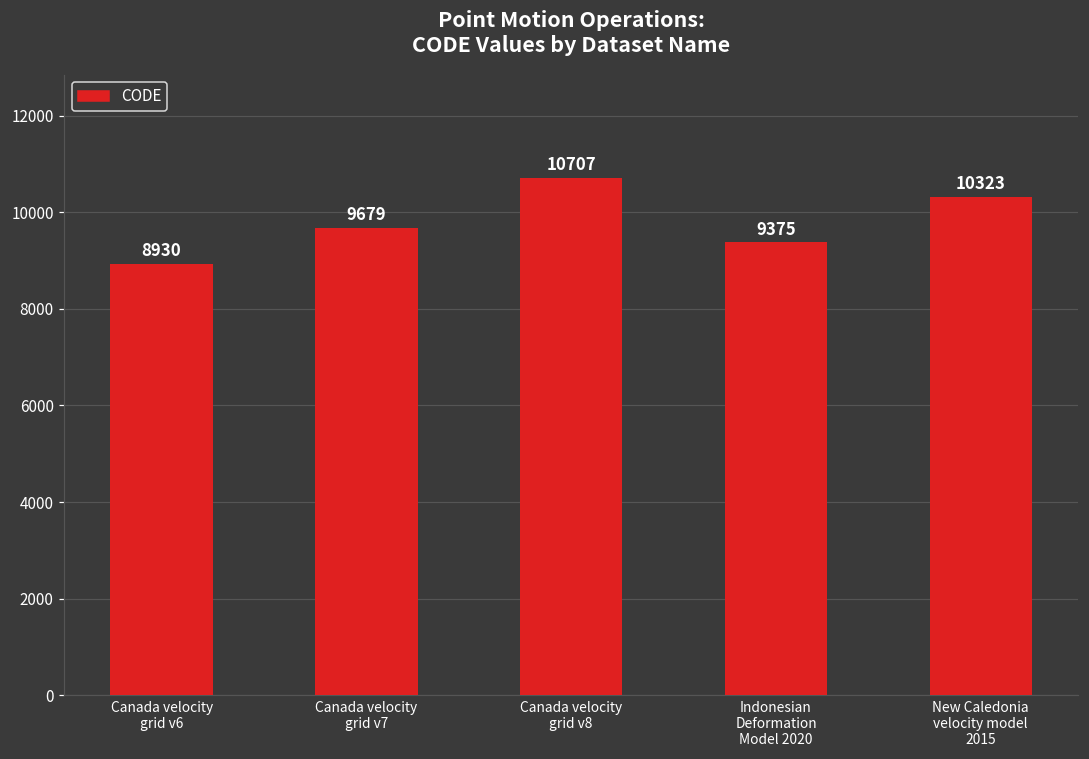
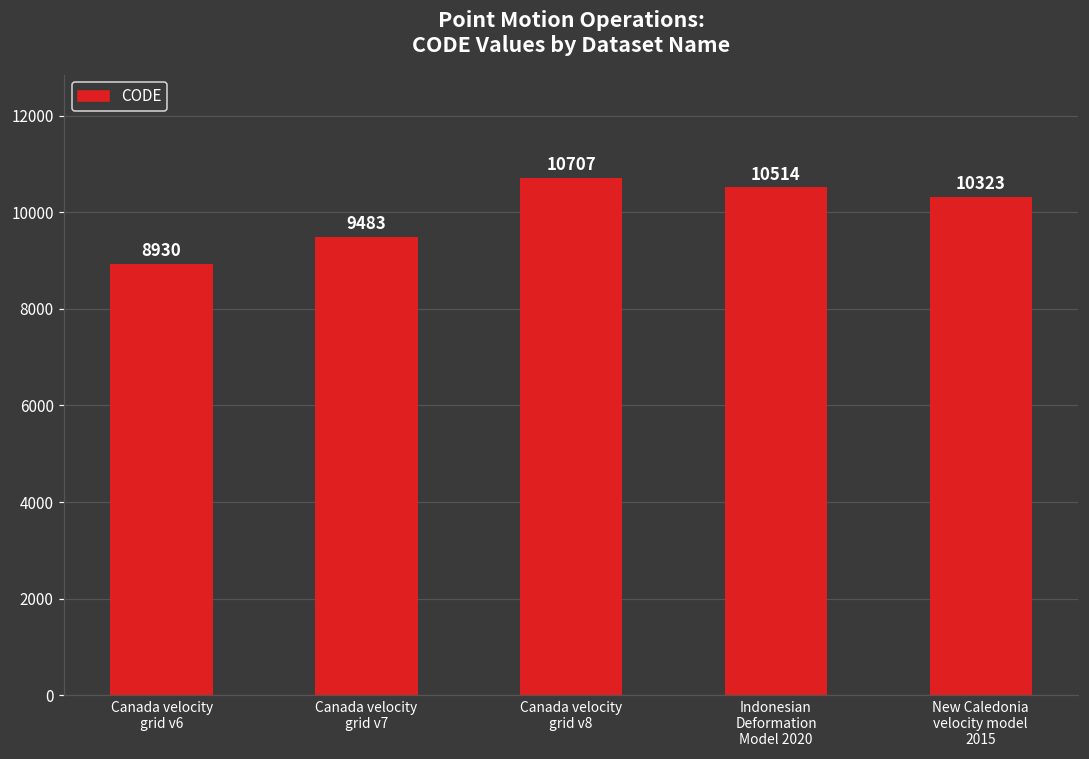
  {
    "Canada velocity grid v6": 8930,
-   "Canada velocity grid v7": 9679,
+   "Canada velocity grid v7": 9483,
    "Canada velocity grid v8": 10707,
-   "Indonesian Deformation Model 2020": 9375,
+   "Indonesian Deformation Model 2020": 10514,
    "New Caledonia velocity model 2015": 10323
  }
